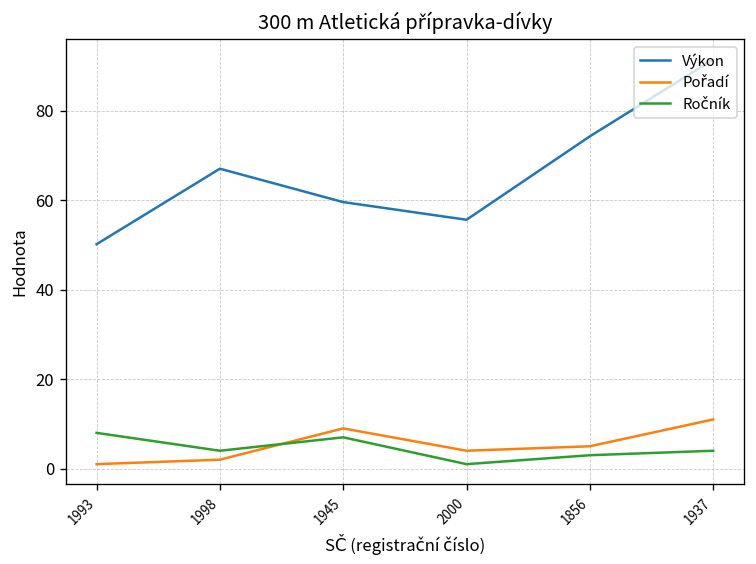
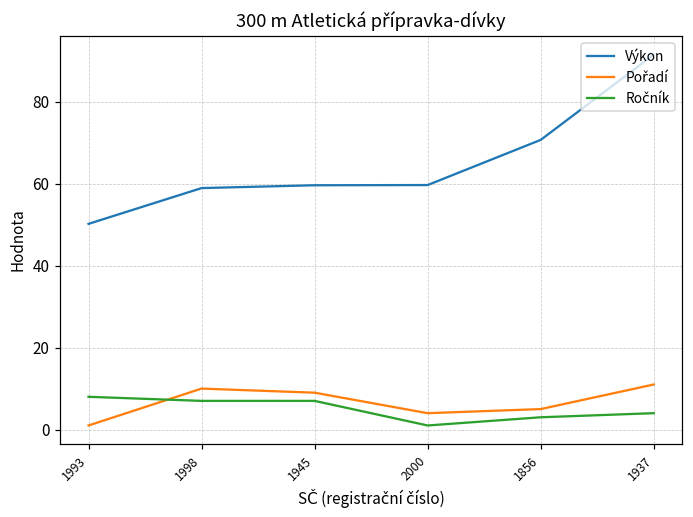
  {
    "Výkon": {
      "1993": 50,
-     "1998": 67,
+     "1998": 59,
      "1945": 60,
-     "2000": 56,
-     "1856": 74
+     "2000": 60,
+     "1856": 71
    },
    "Pořadí": {
      "1993": 1,
-     "1998": 2,
+     "1998": 10,
      "1945": 9,
      "2000": 4,
      "1856": 5,
      "1937": 11
    },
    "Ročník": {
      "1993": 8,
-     "1998": 4,
+     "1998": 7,
      "1945": 7,
      "2000": 1,
      "1856": 3,
      "1937": 4
    }
  }
